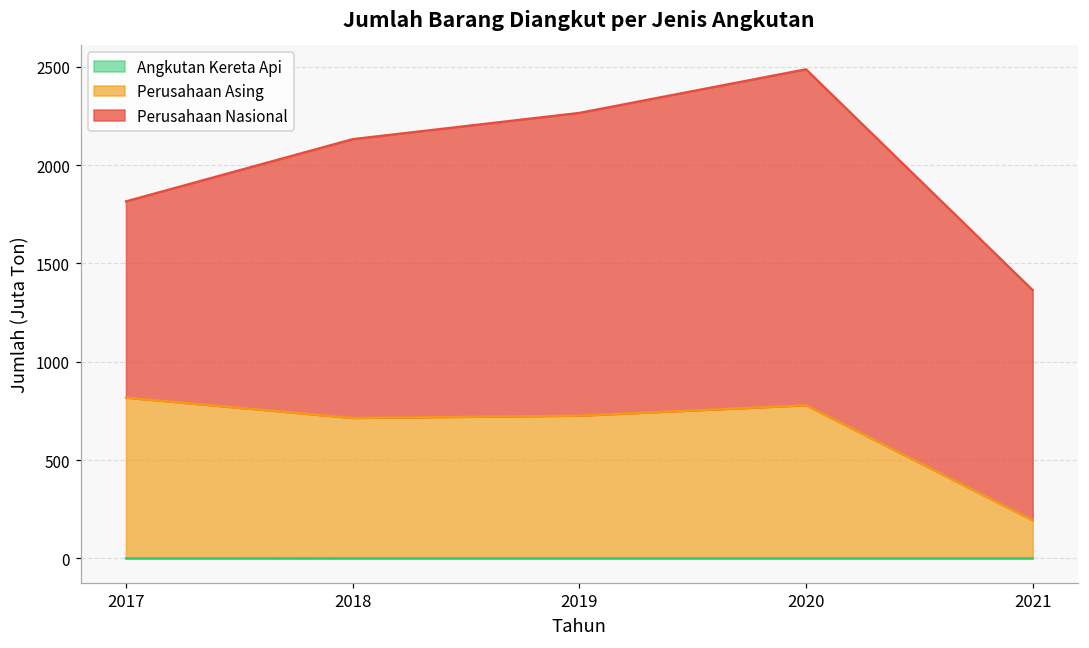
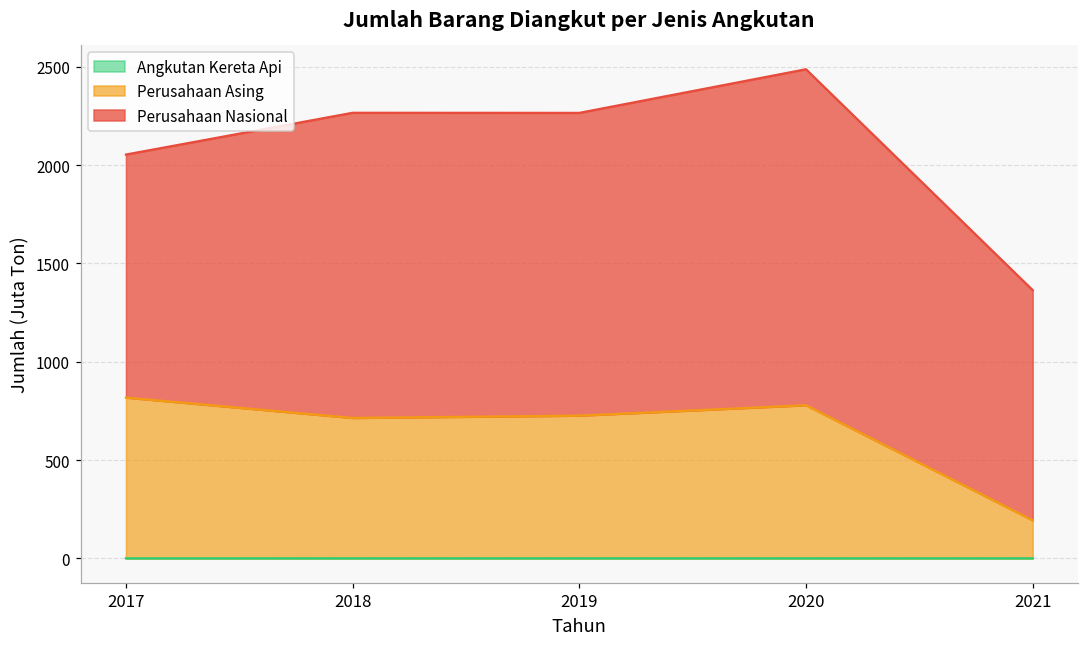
  {
    "Angkutan Kereta Api": {
      "2017": 0,
      "2018": 0,
      "2019": 0,
      "2020": 0,
      "2021": 0
    },
    "Perusahaan Asing": {
      "2017": 820,
      "2018": 710,
      "2019": 730,
      "2020": 780,
      "2021": 190
    },
    "Perusahaan Nasional": {
-     "2017": 1000,
-     "2018": 1420,
+     "2017": 1240,
+     "2018": 1550,
      "2019": 1540,
      "2020": 1710,
      "2021": 1170
    }
  }
